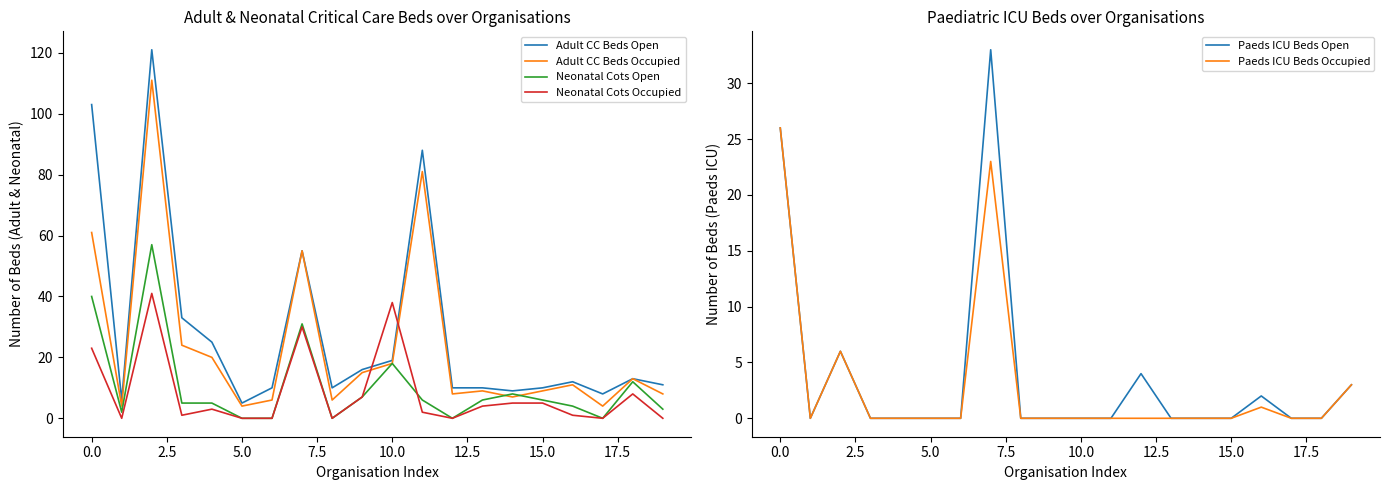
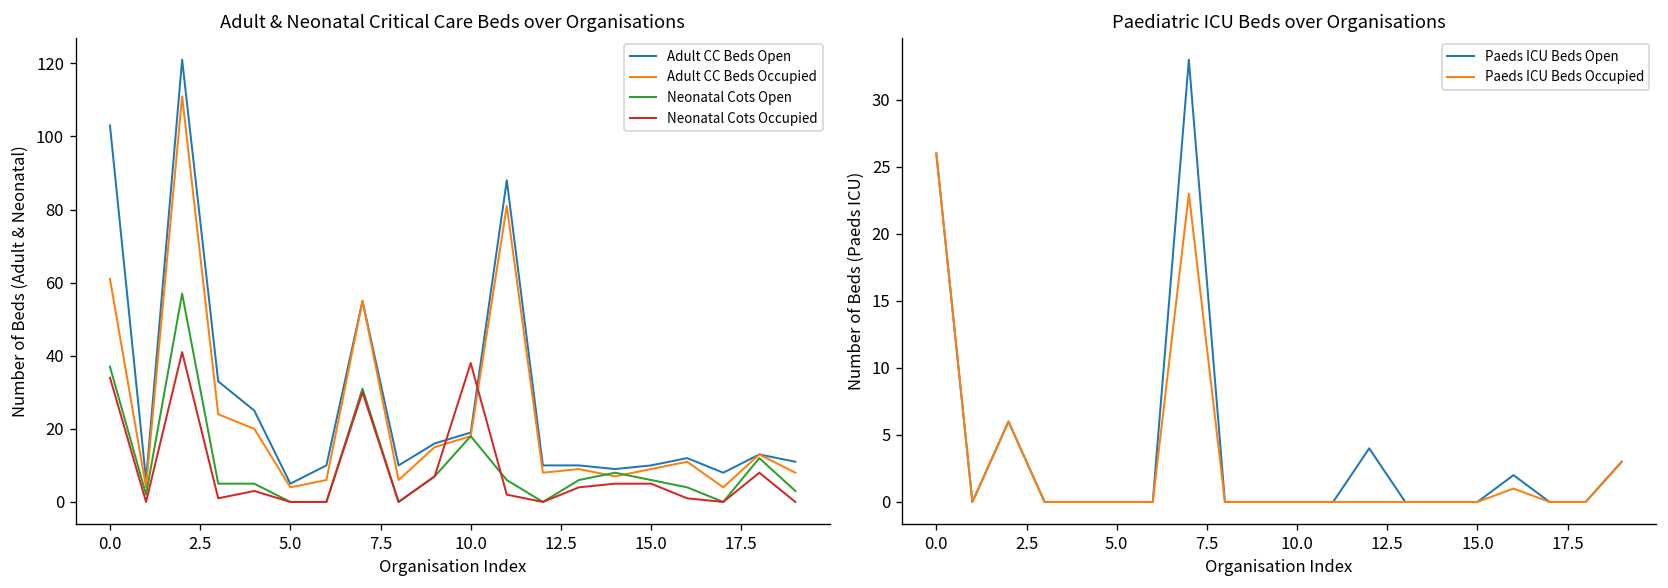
  {
    "Adult & Neonatal Critical Care Beds over Organisations": {
      "Adult CC Beds Open": {
        "0.0": 103,
        "5.0": 5,
        "10.0": 19,
        "15.0": 10
      },
      "Adult CC Beds Occupied": {
        "0.0": 61,
        "5.0": 4,
        "15.0": 9
      },
      "Neonatal Cots Open": {
-       "0.0": 40,
+       "0.0": 37,
        "15.0": 6
      },
      "Neonatal Cots Occupied": {
-       "0.0": 23,
+       "0.0": 34,
        "10.0": 38,
        "15.0": 5
      }
    }
  }
